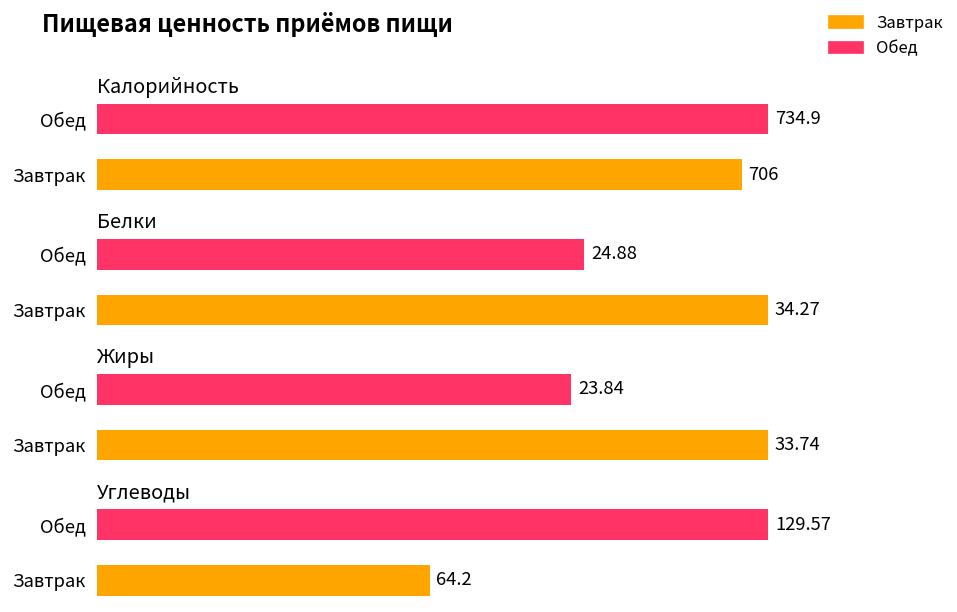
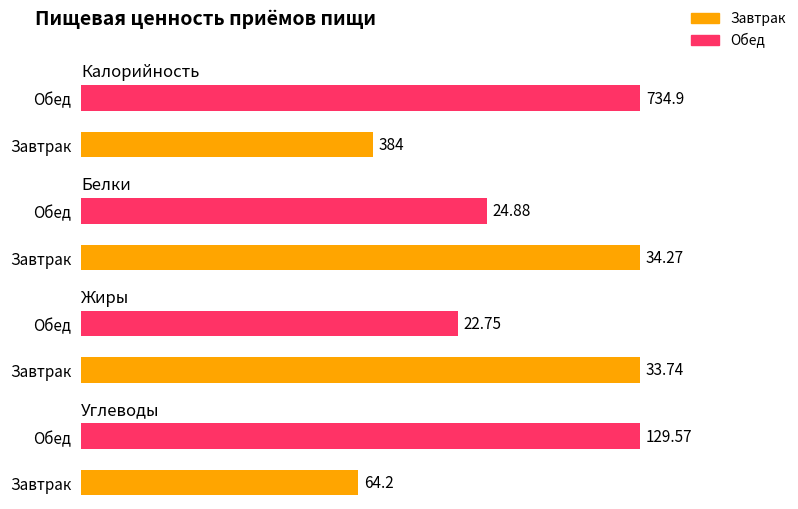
  {
    "Калорийность": {
      "Обед": 734.9,
-     "Завтрак": 706
+     "Завтрак": 384
    },
    "Белки": {
      "Обед": 24.88,
      "Завтрак": 34.27
    },
    "Жиры": {
-     "Обед": 23.84,
+     "Обед": 22.75,
      "Завтрак": 33.74
    },
    "Углеводы": {
      "Обед": 129.57,
      "Завтрак": 64.2
    }
  }
